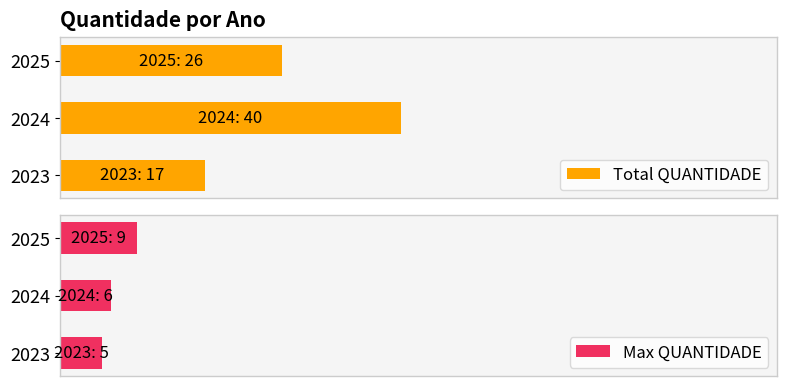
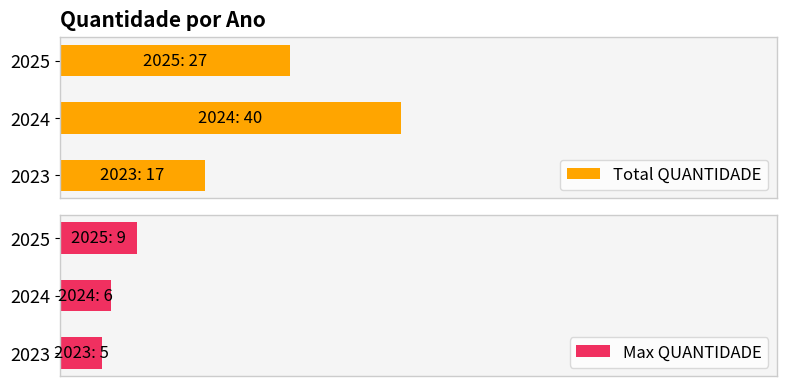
  {
    "Quantidade por Ano": {
-     "2025": 26,
+     "2025": 27,
      "2024": 40,
      "2023": 17
    }
  }
